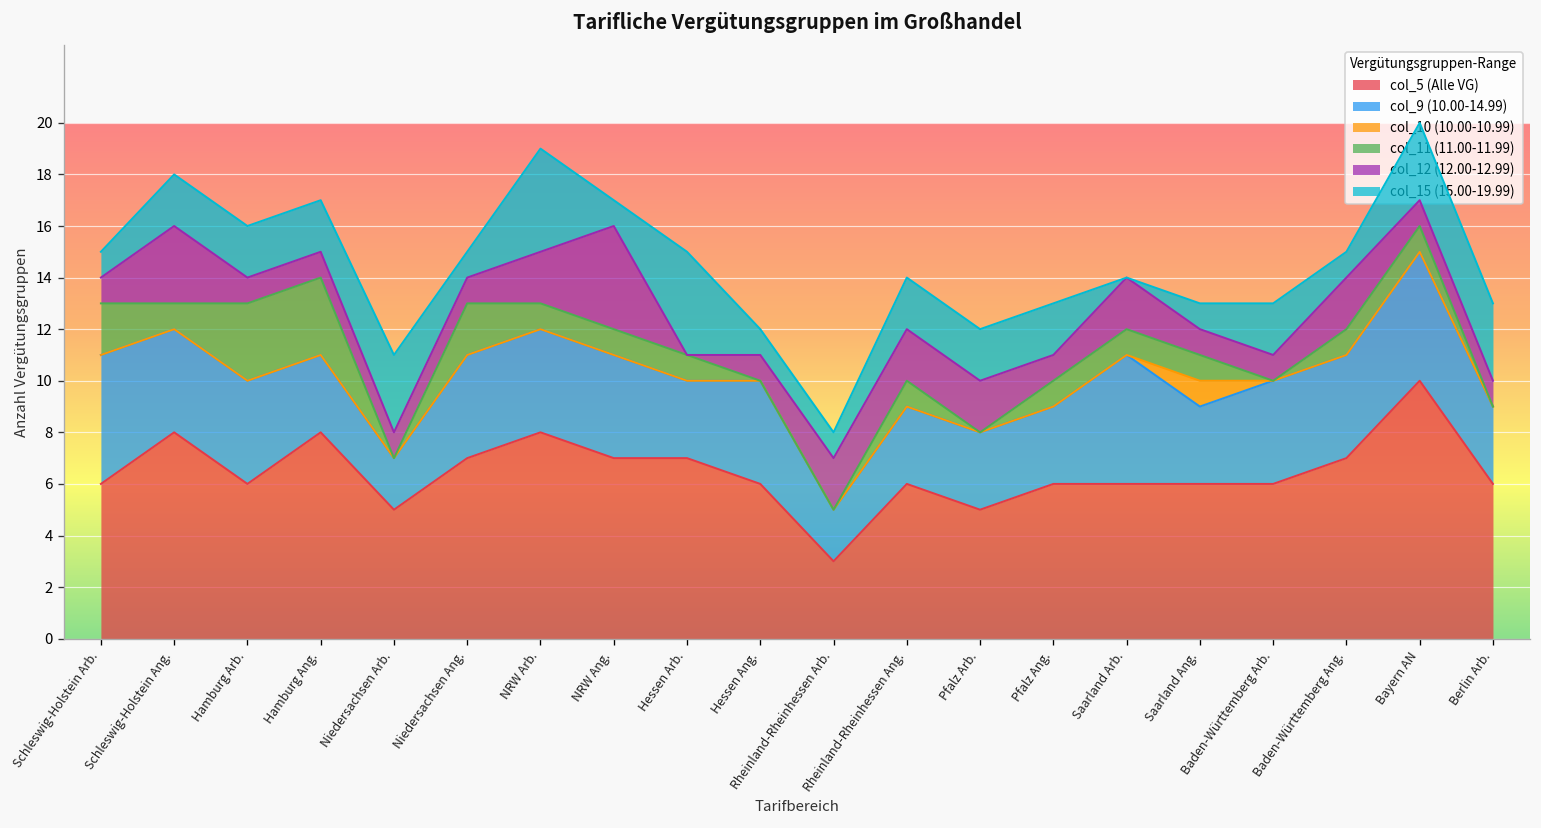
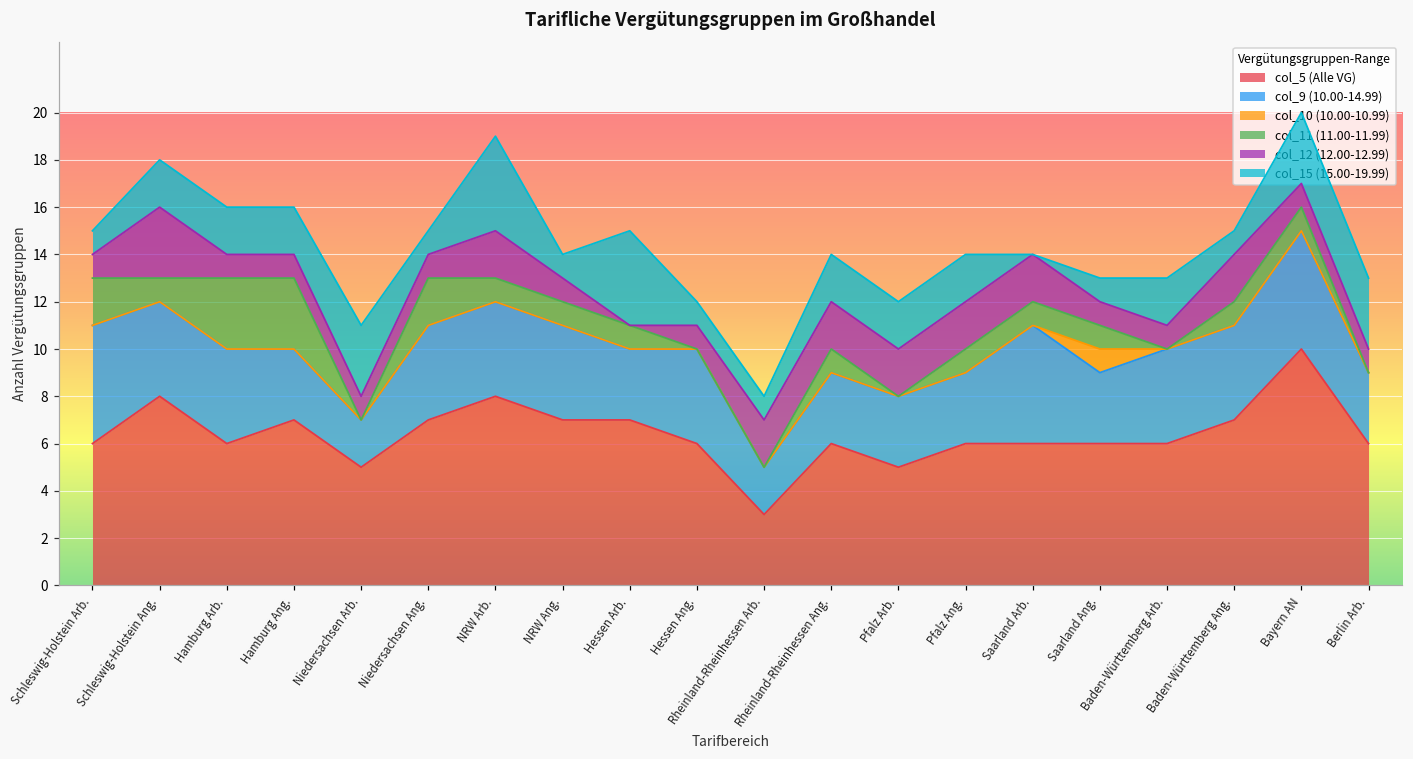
  {
    "col_5 (Alle VG)": {
      "Schleswig-Holstein Arb.": 6,
      "Schleswig-Holstein Ang.": 8,
      "Hamburg Arb.": 6,
-     "Hamburg Ang.": 8,
+     "Hamburg Ang.": 7,
      "Niedersachsen Arb.": 5,
      "Niedersachsen Ang.": 7,
      "NRW Arb.": 8,
      "NRW Ang.": 7,
      "Hessen Arb.": 7,
      "Hessen Ang.": 6,
      "Rheinland-Rheinhessen Arb.": 3,
      "Rheinland-Rheinhessen Ang.": 6,
      "Pfalz Arb.": 5,
      "Pfalz Ang.": 6,
      "Saarland Arb.": 6,
      "Saarland Ang.": 6,
      "Baden-Württemberg Arb.": 6,
      "Baden-Württemberg Ang.": 7,
      "Bayern AN": 10,
      "Berlin Arb.": 6
    },
    "col_10 (10.00-10.99)": {
      "Saarland Ang.": 1
    },
    "col_11 (11.00-11.99)": {
      "Schleswig-Holstein Arb.": 2,
      "Schleswig-Holstein Ang.": 1,
      "Hamburg Arb.": 3,
      "Hamburg Ang.": 3,
      "Niedersachsen Ang.": 2,
      "NRW Arb.": 1,
      "NRW Ang.": 1,
      "Rheinland-Rheinhessen Ang.": 1,
      "Pfalz Ang.": 1,
      "Saarland Arb.": 1,
      "Saarland Ang.": 1,
      "Baden-Württemberg Ang.": 1,
      "Bayern AN": 1
    },
    "col_12 (12.00-12.99)": {
      "Schleswig-Holstein Arb.": 1,
      "Schleswig-Holstein Ang.": 3,
      "Hamburg Arb.": 1,
      "Hamburg Ang.": 1,
      "Niedersachsen Arb.": 1,
      "Niedersachsen Ang.": 1,
      "NRW Arb.": 2,
-     "NRW Ang.": 4,
+     "NRW Ang.": 1,
      "Hessen Ang.": 1,
      "Rheinland-Rheinhessen Arb.": 2,
      "Rheinland-Rheinhessen Ang.": 2,
      "Pfalz Arb.": 2,
-     "Pfalz Ang.": 1,
+     "Pfalz Ang.": 2,
      "Saarland Ang.": 1,
      "Baden-Württemberg Arb.": 1,
      "Baden-Württemberg Ang.": 2,
      "Bayern AN": 1,
      "Berlin Arb.": 1
    }
  }
